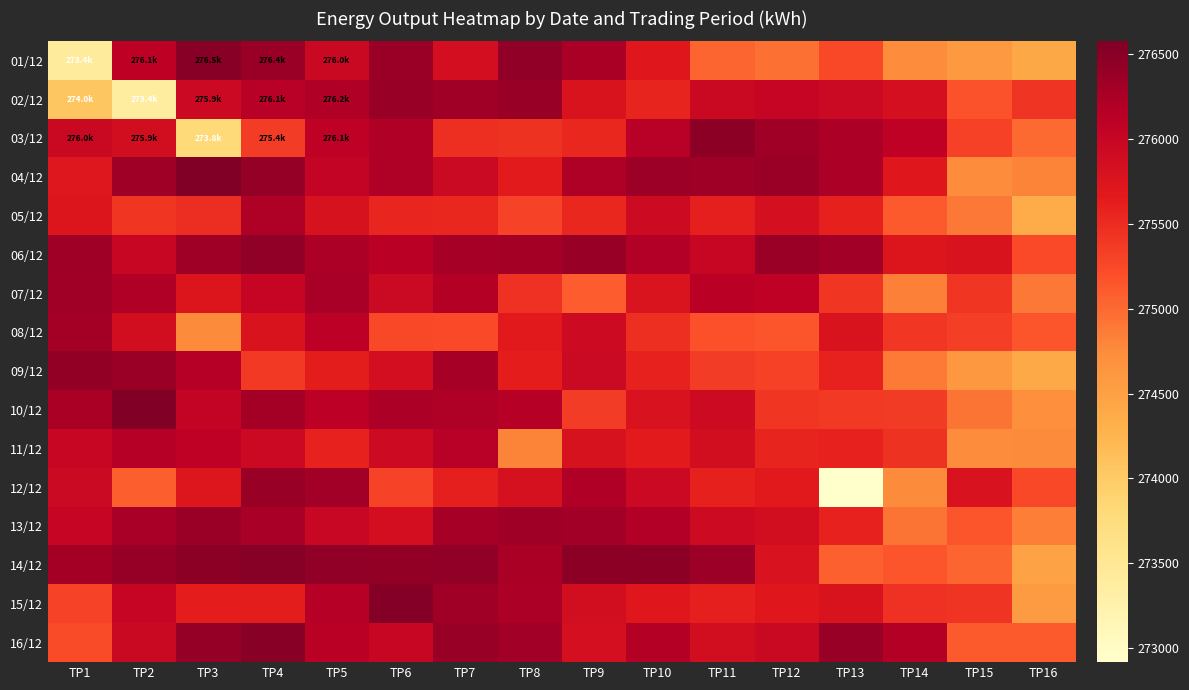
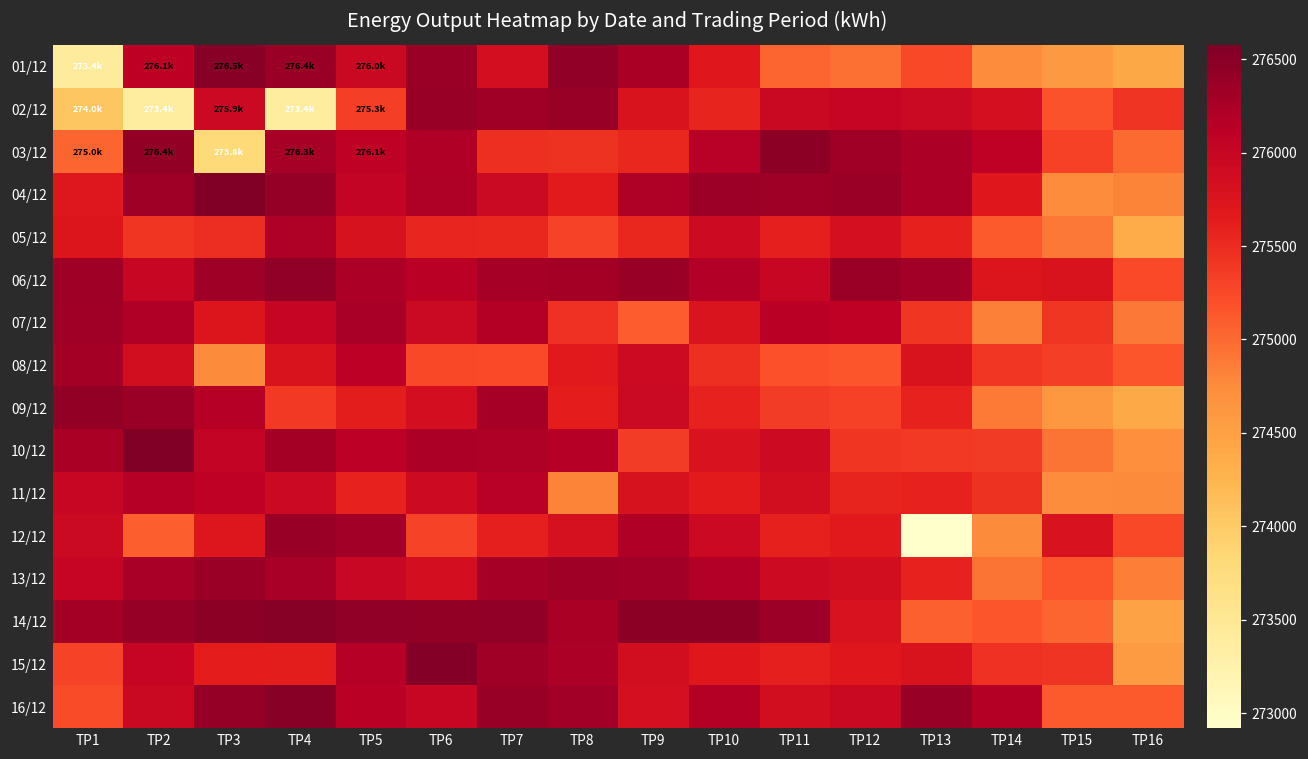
  {
    "01/12": {
      "TP1": "273.4k",
      "TP2": "276.1k",
      "TP3": "276.5k",
      "TP4": "276.4k",
      "TP5": "276.0k"
    },
    "02/12": {
      "TP1": "274.0k",
      "TP2": "273.4k",
      "TP3": "275.9k",
-     "TP4": "276.1k",
-     "TP5": "276.2k"
+     "TP4": "273.4k",
+     "TP5": "275.3k"
    },
    "03/12": {
-     "TP1": "276.0k",
-     "TP2": "275.9k",
+     "TP1": "275.0k",
+     "TP2": "276.4k",
      "TP3": "273.8k",
-     "TP4": "275.4k",
+     "TP4": "276.3k",
      "TP5": "276.1k"
    }
  }
